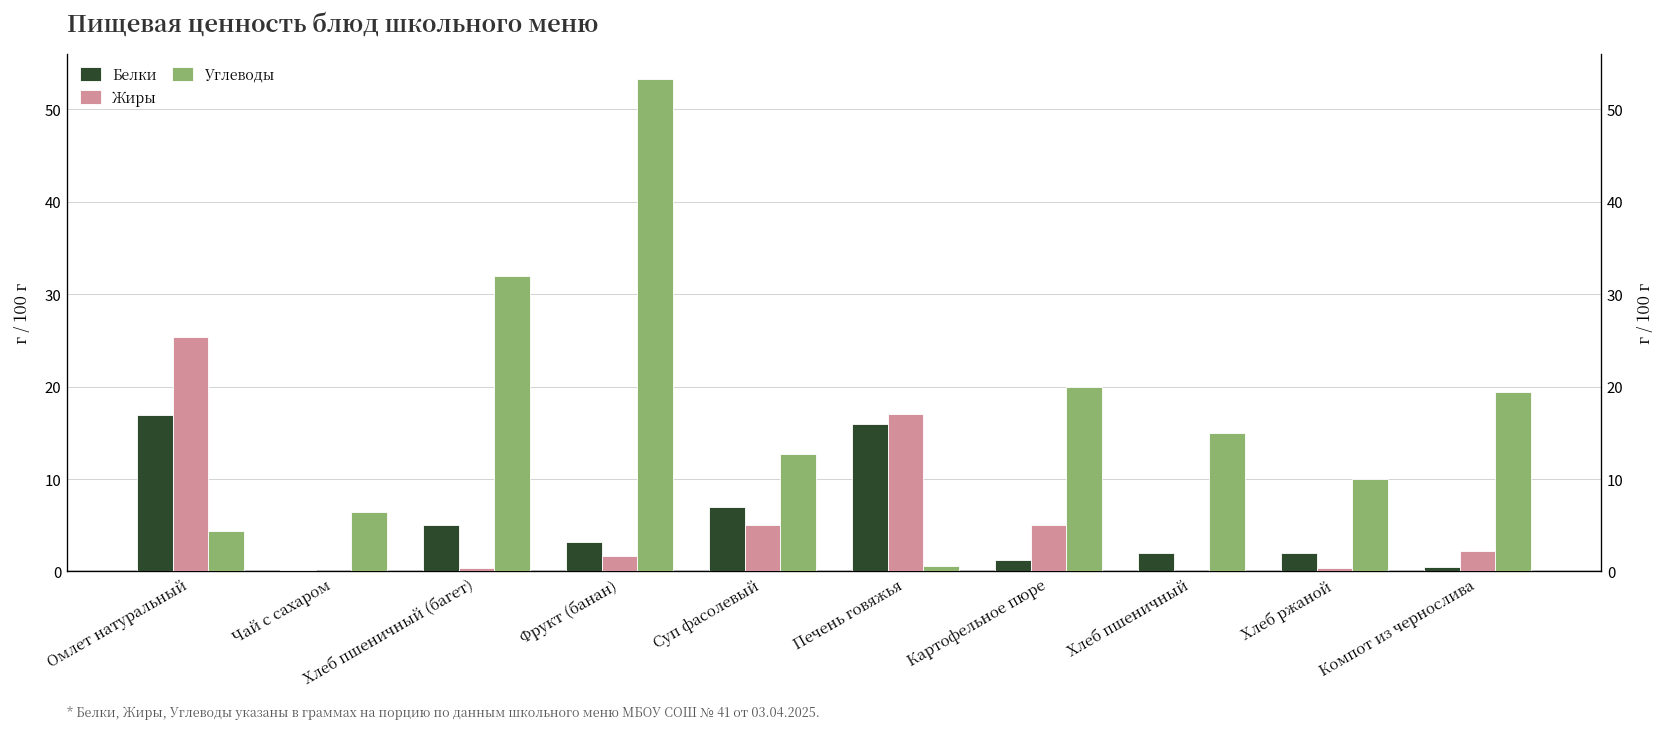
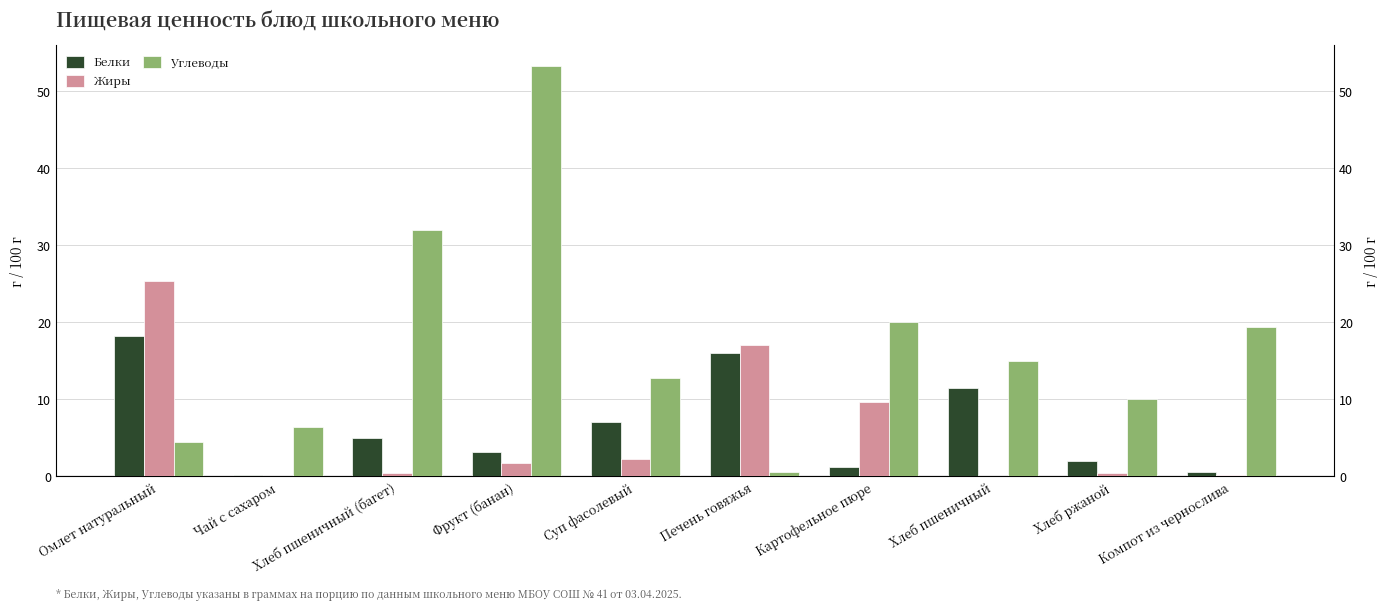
  {
    "Белки": {
-     "Омлет натуральный": 17,
+     "Омлет натуральный": 18,
      "Хлеб пшеничный (багет)": 5,
      "Фрукт (банан)": 3,
      "Суп фасолевый": 7,
      "Печень говяжья": 16,
      "Картофельное пюре": 1,
-     "Хлеб пшеничный": 2,
+     "Хлеб пшеничный": 12,
      "Хлеб ржаной": 2,
      "Компот из чернослива": 1
    },
    "Жиры": {
      "Омлет натуральный": 25,
      "Чай с сахаром": 0,
      "Хлеб пшеничный (багет)": 0,
      "Фрукт (банан)": 2,
-     "Суп фасолевый": 5,
+     "Суп фасолевый": 2,
      "Печень говяжья": 17,
-     "Картофельное пюре": 5,
+     "Картофельное пюре": 10,
      "Хлеб пшеничный": 0,
      "Хлеб ржаной": 0,
-     "Компот из чернослива": 2
+     "Компот из чернослива": 0
    },
    "Углеводы": {
      "Омлет натуральный": 4,
      "Чай с сахаром": 6,
      "Хлеб пшеничный (багет)": 32,
      "Фрукт (банан)": 53,
      "Суп фасолевый": 13,
      "Печень говяжья": 1,
      "Картофельное пюре": 20,
      "Хлеб пшеничный": 15,
      "Хлеб ржаной": 10,
      "Компот из чернослива": 19
    }
  }
